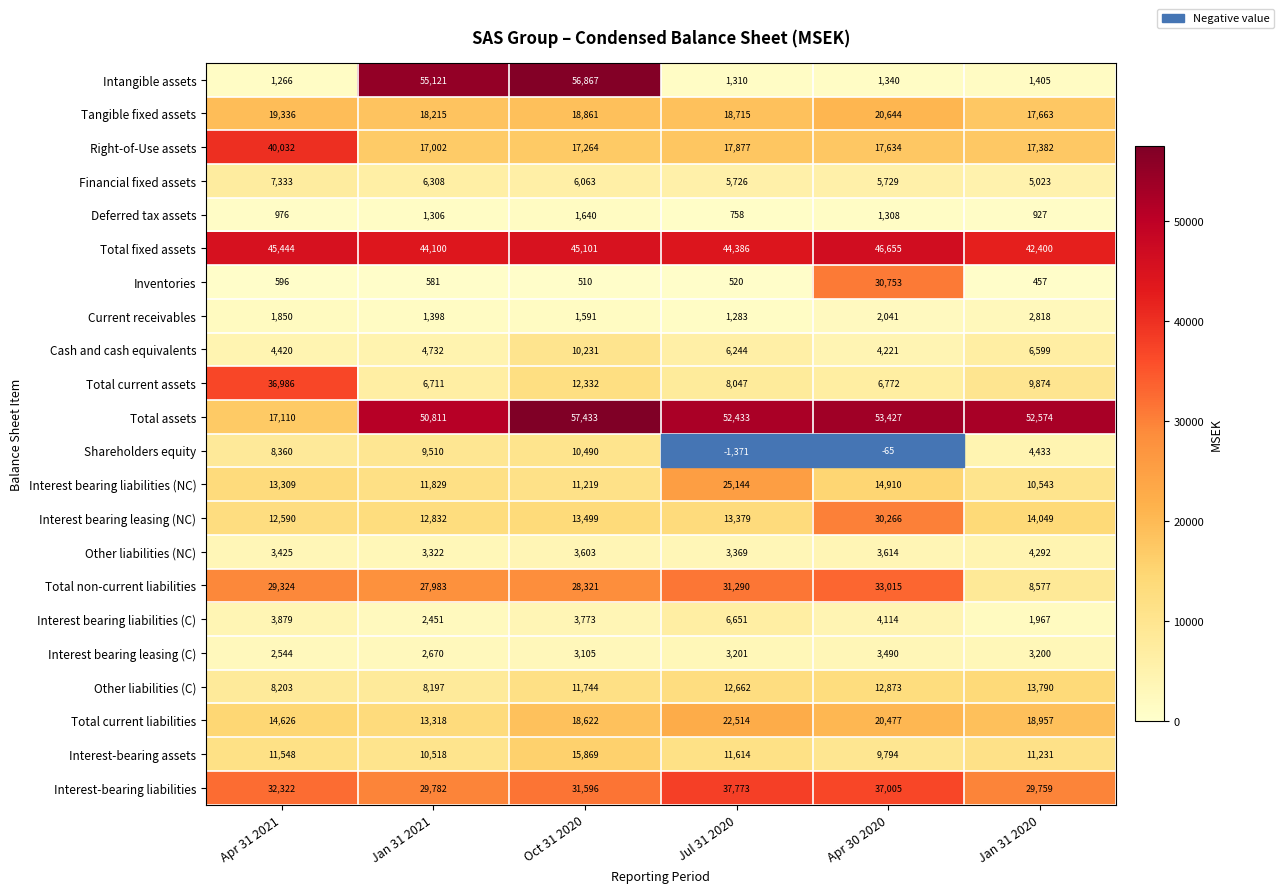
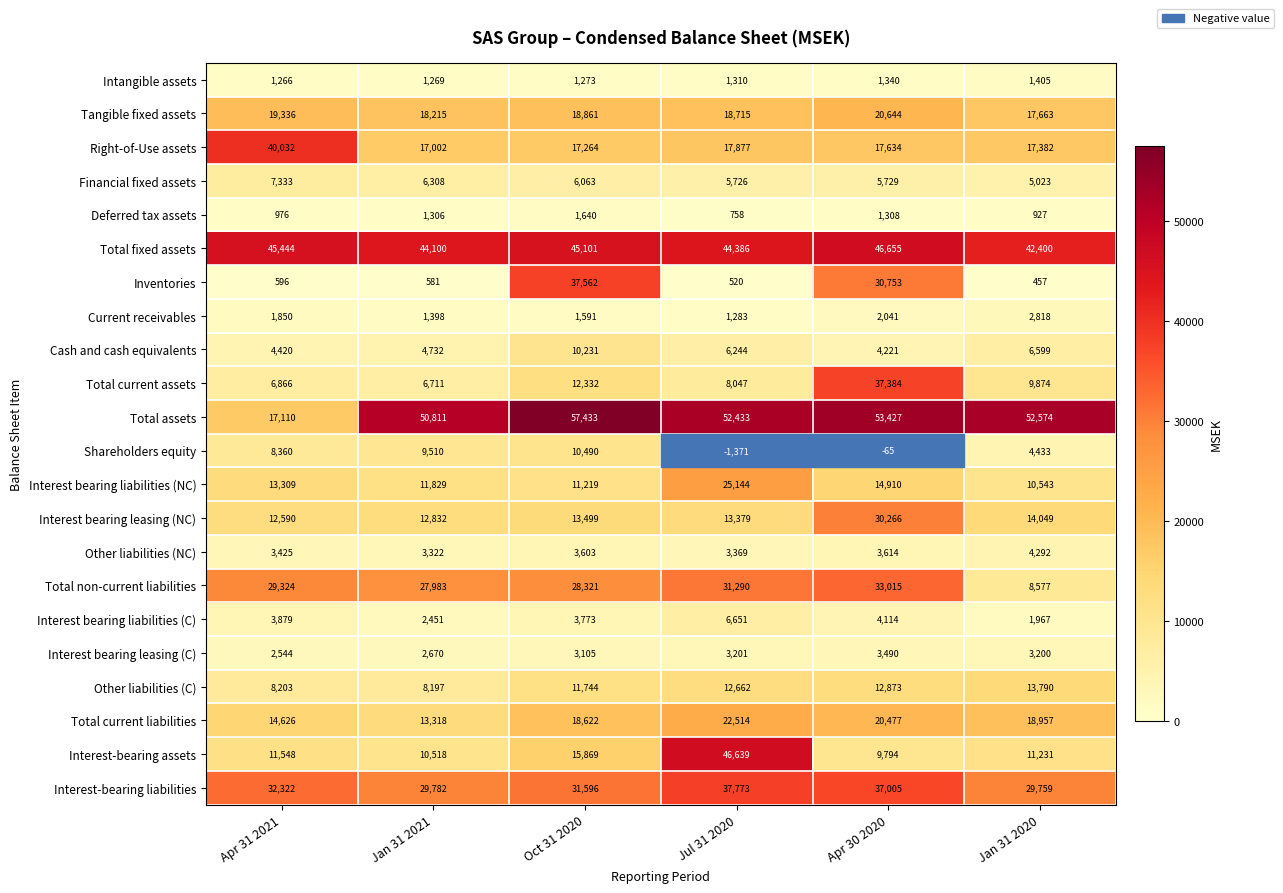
  {
    "Intangible assets": {
      "Apr 31 2021": "1,266",
-     "Jan 31 2021": "55,121",
-     "Oct 31 2020": "56,867",
+     "Jan 31 2021": "1,269",
+     "Oct 31 2020": "1,273",
      "Jul 31 2020": "1,310",
      "Apr 30 2020": "1,340",
      "Jan 31 2020": "1,405"
    },
    "Tangible fixed assets": {
      "Apr 31 2021": "19,336",
      "Jan 31 2021": "18,215",
      "Oct 31 2020": "18,861",
      "Jul 31 2020": "18,715",
      "Apr 30 2020": "20,644",
      "Jan 31 2020": "17,663"
    },
    "Right-of-Use assets": {
      "Apr 31 2021": "40,032",
      "Jan 31 2021": "17,002",
      "Oct 31 2020": "17,264",
      "Jul 31 2020": "17,877",
      "Apr 30 2020": "17,634",
      "Jan 31 2020": "17,382"
    },
    "Financial fixed assets": {
      "Apr 31 2021": "7,333",
      "Jan 31 2021": "6,308",
      "Oct 31 2020": "6,063",
      "Jul 31 2020": "5,726",
      "Apr 30 2020": "5,729",
      "Jan 31 2020": "5,023"
    },
    "Deferred tax assets": {
      "Apr 31 2021": "976",
      "Jan 31 2021": "1,306",
      "Oct 31 2020": "1,640",
      "Jul 31 2020": "758",
      "Apr 30 2020": "1,308",
      "Jan 31 2020": "927"
    },
    "Total fixed assets": {
      "Apr 31 2021": "45,444",
      "Jan 31 2021": "44,100",
      "Oct 31 2020": "45,101",
      "Jul 31 2020": "44,386",
      "Apr 30 2020": "46,655",
      "Jan 31 2020": "42,400"
    },
    "Inventories": {
      "Apr 31 2021": "596",
      "Jan 31 2021": "581",
-     "Oct 31 2020": "510",
+     "Oct 31 2020": "37,562",
      "Jul 31 2020": "520",
      "Apr 30 2020": "30,753",
      "Jan 31 2020": "457"
    },
    "Current receivables": {
      "Apr 31 2021": "1,850",
      "Jan 31 2021": "1,398",
      "Oct 31 2020": "1,591",
      "Jul 31 2020": "1,283",
      "Apr 30 2020": "2,041",
      "Jan 31 2020": "2,818"
    },
    "Cash and cash equivalents": {
      "Apr 31 2021": "4,420",
      "Jan 31 2021": "4,732",
      "Oct 31 2020": "10,231",
      "Jul 31 2020": "6,244",
      "Apr 30 2020": "4,221",
      "Jan 31 2020": "6,599"
    },
    "Total current assets": {
-     "Apr 31 2021": "36,986",
+     "Apr 31 2021": "6,866",
      "Jan 31 2021": "6,711",
      "Oct 31 2020": "12,332",
      "Jul 31 2020": "8,047",
-     "Apr 30 2020": "6,772",
+     "Apr 30 2020": "37,384",
      "Jan 31 2020": "9,874"
    },
    "Total assets": {
      "Apr 31 2021": "17,110",
      "Jan 31 2021": "50,811",
      "Oct 31 2020": "57,433",
      "Jul 31 2020": "52,433",
      "Apr 30 2020": "53,427",
      "Jan 31 2020": "52,574"
    },
    "Shareholders equity": {
      "Apr 31 2021": "8,360",
      "Jan 31 2021": "9,510",
      "Oct 31 2020": "10,490",
      "Jan 31 2020": "4,433"
    },
    "Interest bearing liabilities (NC)": {
      "Apr 31 2021": "13,309",
      "Jan 31 2021": "11,829",
      "Oct 31 2020": "11,219",
      "Jul 31 2020": "25,144",
      "Apr 30 2020": "14,910",
      "Jan 31 2020": "10,543"
    },
    "Interest bearing leasing (NC)": {
      "Apr 31 2021": "12,590",
      "Jan 31 2021": "12,832",
      "Oct 31 2020": "13,499",
      "Jul 31 2020": "13,379",
      "Apr 30 2020": "30,266",
      "Jan 31 2020": "14,049"
    },
    "Other liabilities (NC)": {
      "Apr 31 2021": "3,425",
      "Jan 31 2021": "3,322",
      "Oct 31 2020": "3,603",
      "Jul 31 2020": "3,369",
      "Apr 30 2020": "3,614",
      "Jan 31 2020": "4,292"
    },
    "Total non-current liabilities": {
      "Apr 31 2021": "29,324",
      "Jan 31 2021": "27,983",
      "Oct 31 2020": "28,321",
      "Jul 31 2020": "31,290",
      "Apr 30 2020": "33,015",
      "Jan 31 2020": "8,577"
    },
    "Interest bearing liabilities (C)": {
      "Apr 31 2021": "3,879",
      "Jan 31 2021": "2,451",
      "Oct 31 2020": "3,773",
      "Jul 31 2020": "6,651",
      "Apr 30 2020": "4,114",
      "Jan 31 2020": "1,967"
    },
    "Interest bearing leasing (C)": {
      "Apr 31 2021": "2,544",
      "Jan 31 2021": "2,670",
      "Oct 31 2020": "3,105",
      "Jul 31 2020": "3,201",
      "Apr 30 2020": "3,490",
      "Jan 31 2020": "3,200"
    },
    "Other liabilities (C)": {
      "Apr 31 2021": "8,203",
      "Jan 31 2021": "8,197",
      "Oct 31 2020": "11,744",
      "Jul 31 2020": "12,662",
      "Apr 30 2020": "12,873",
      "Jan 31 2020": "13,790"
    },
    "Total current liabilities": {
      "Apr 31 2021": "14,626",
      "Jan 31 2021": "13,318",
      "Oct 31 2020": "18,622",
      "Jul 31 2020": "22,514",
      "Apr 30 2020": "20,477",
      "Jan 31 2020": "18,957"
    },
    "Interest-bearing assets": {
      "Apr 31 2021": "11,548",
      "Jan 31 2021": "10,518",
      "Oct 31 2020": "15,869",
-     "Jul 31 2020": "11,614",
+     "Jul 31 2020": "46,639",
      "Apr 30 2020": "9,794",
      "Jan 31 2020": "11,231"
    },
    "Interest-bearing liabilities": {
      "Apr 31 2021": "32,322",
      "Jan 31 2021": "29,782",
      "Oct 31 2020": "31,596",
      "Jul 31 2020": "37,773",
      "Apr 30 2020": "37,005",
      "Jan 31 2020": "29,759"
    }
  }
